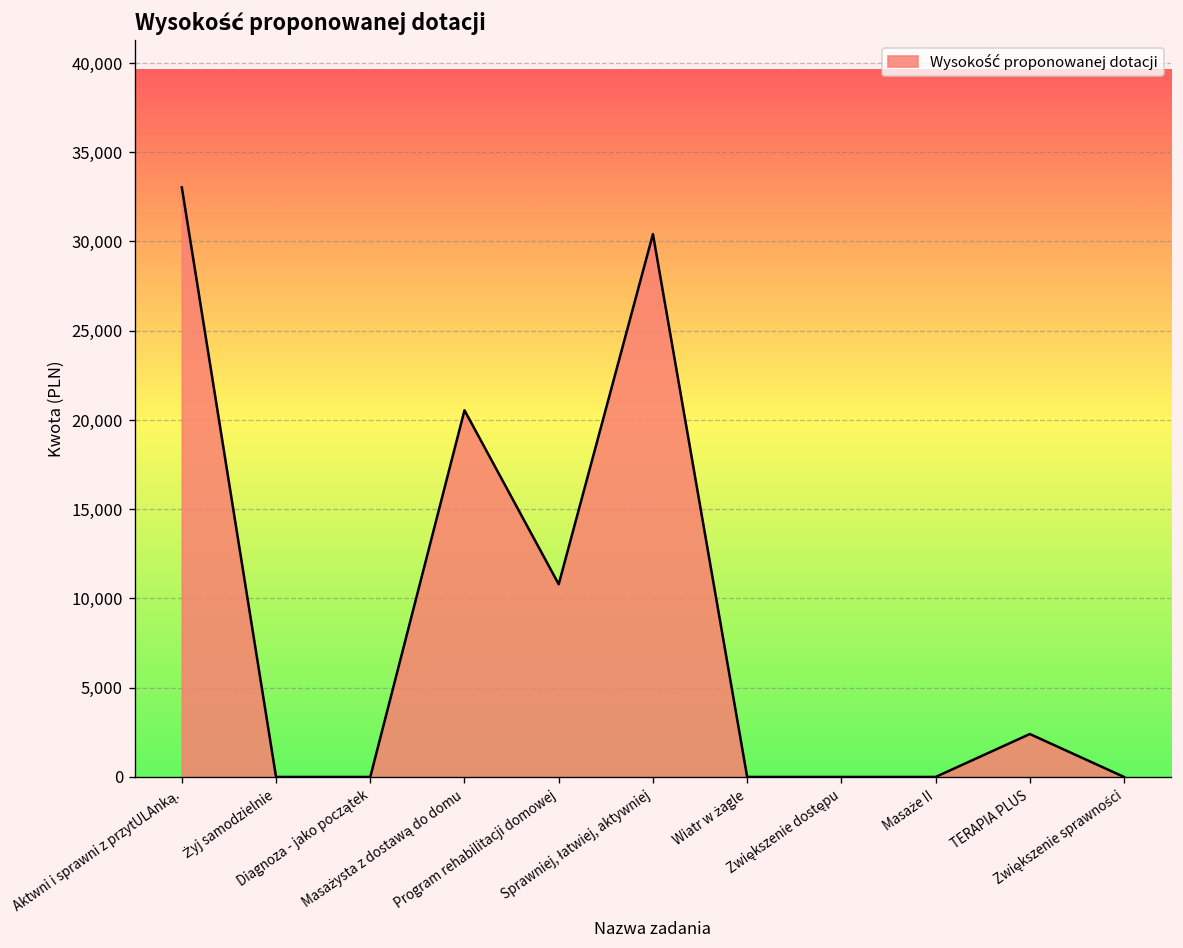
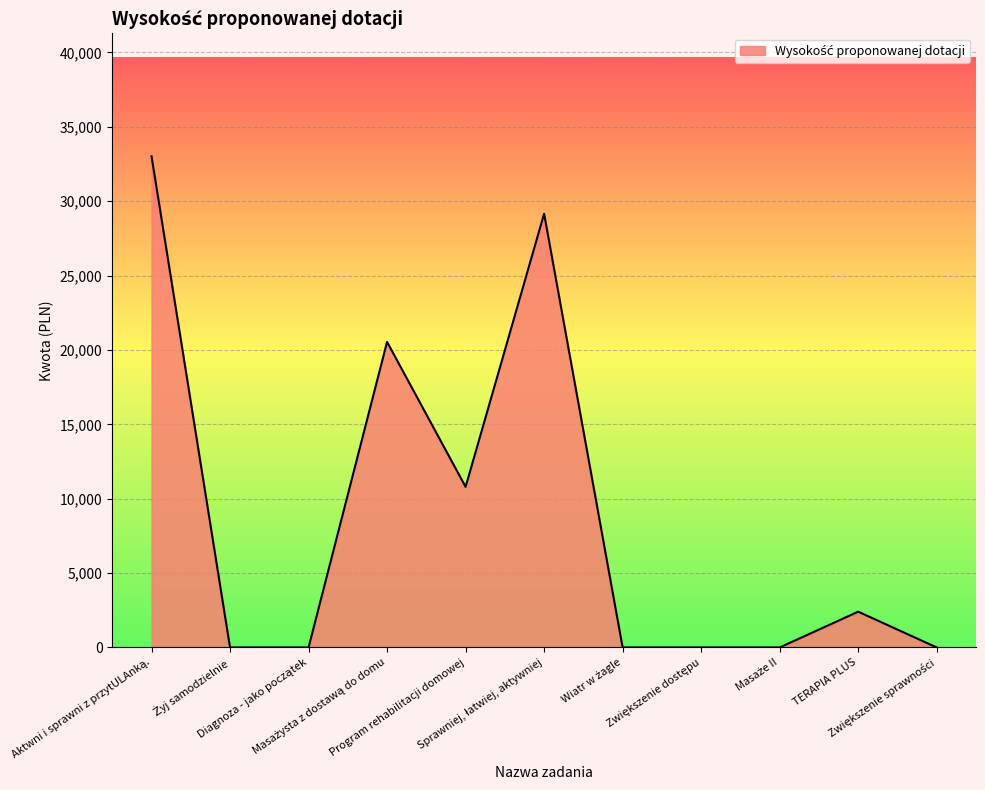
  {
    "Aktwni i sprawni z przytULAnką.": "33,000",
    "Żyj samodzielnie": "0",
    "Diagnoza - jako początek": "0",
    "Masażysta z dostawą do domu": "20,500",
    "Program rehabilitacji domowej": "10,800",
-   "Sprawniej, łatwiej, aktywniej": "30,400",
+   "Sprawniej, łatwiej, aktywniej": "29,200",
    "Wiatr w żagle": "0",
    "Zwiększenie dostępu": "0",
    "Masaże II": "0",
    "TERAPIA PLUS": "2,400",
    "Zwiększenie sprawności": "0"
  }
